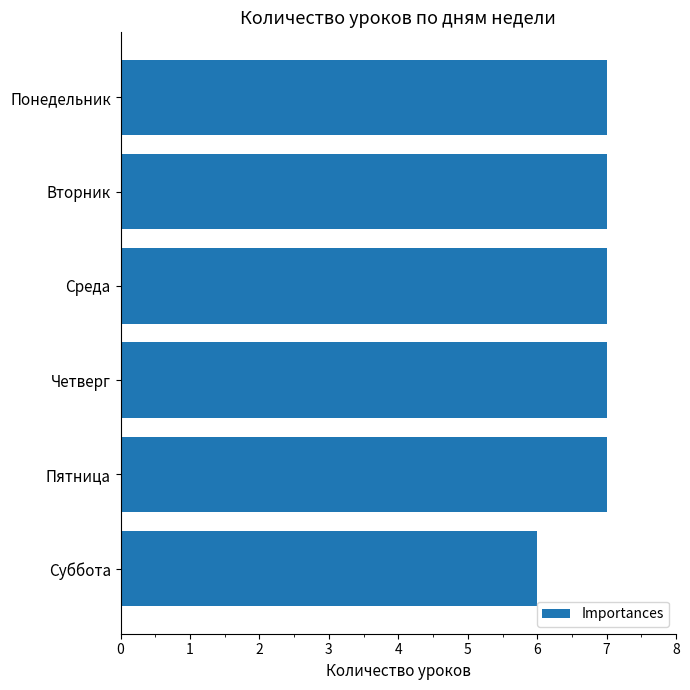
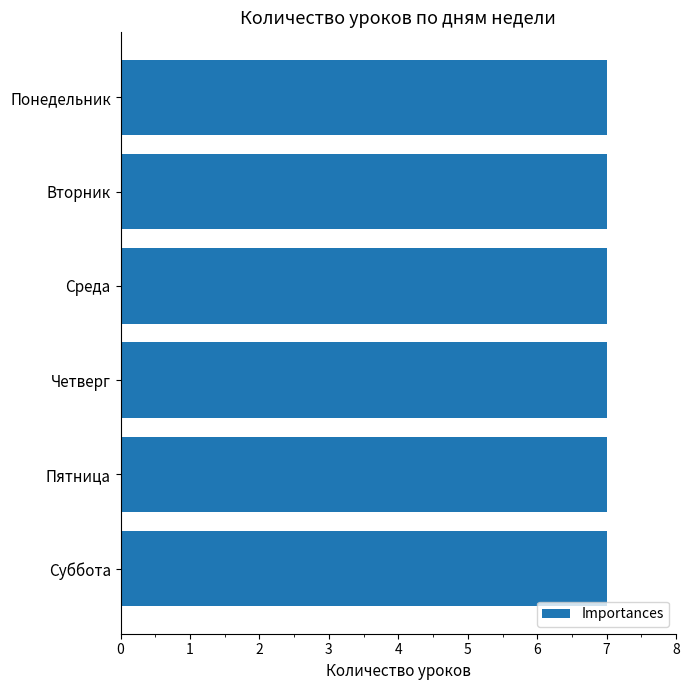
  {
    "Понедельник": 7,
    "Вторник": 7,
    "Среда": 7,
    "Четверг": 7,
    "Пятница": 7,
-   "Суббота": 6
+   "Суббота": 7
  }
